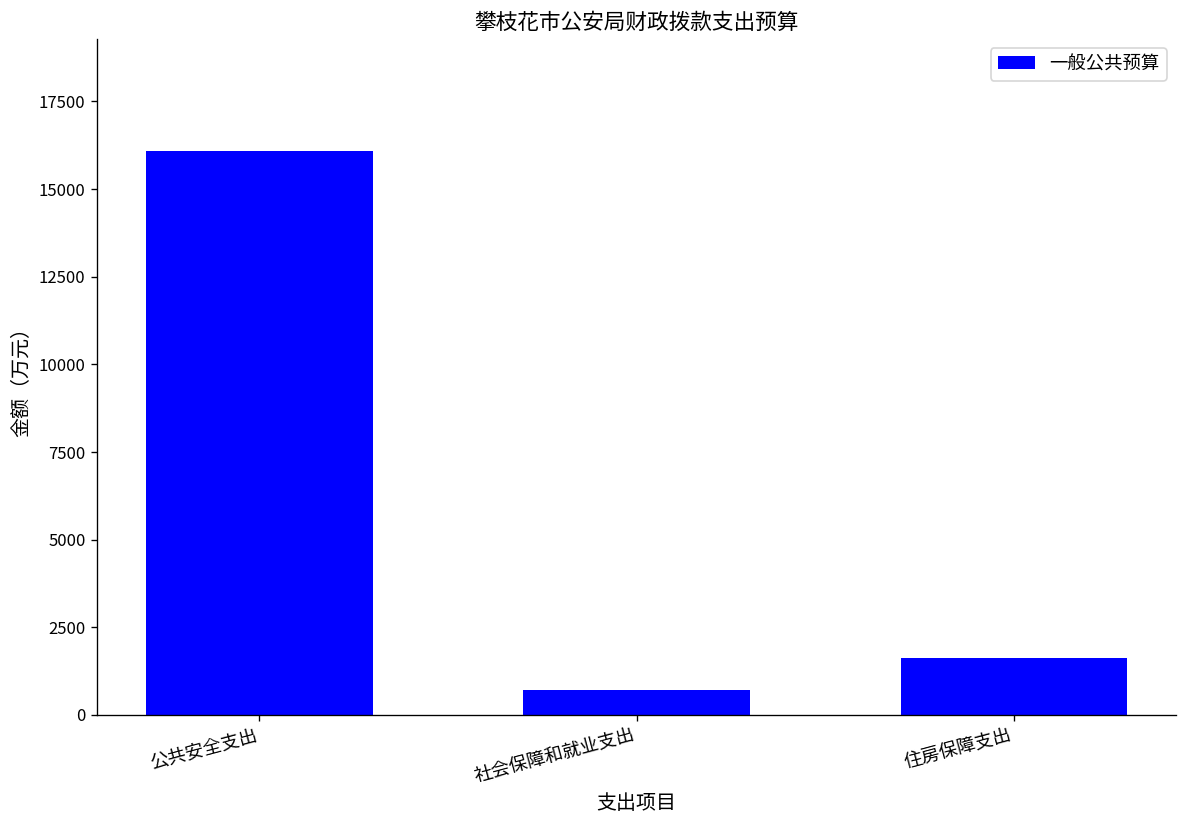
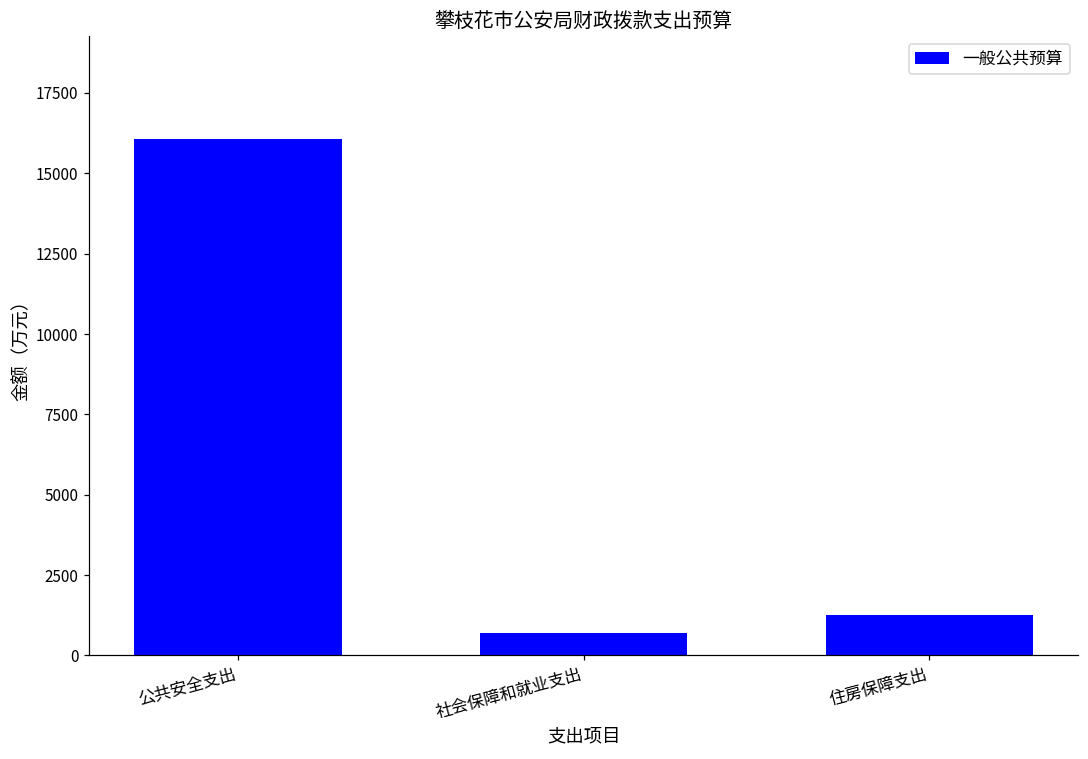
  {
    "公共安全支出": 16100,
    "社会保障和就业支出": 700,
-   "住房保障支出": 1600
+   "住房保障支出": 1300
  }
